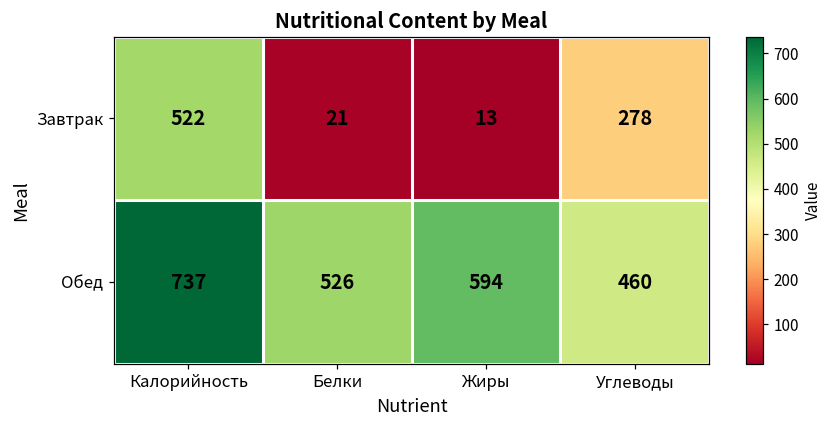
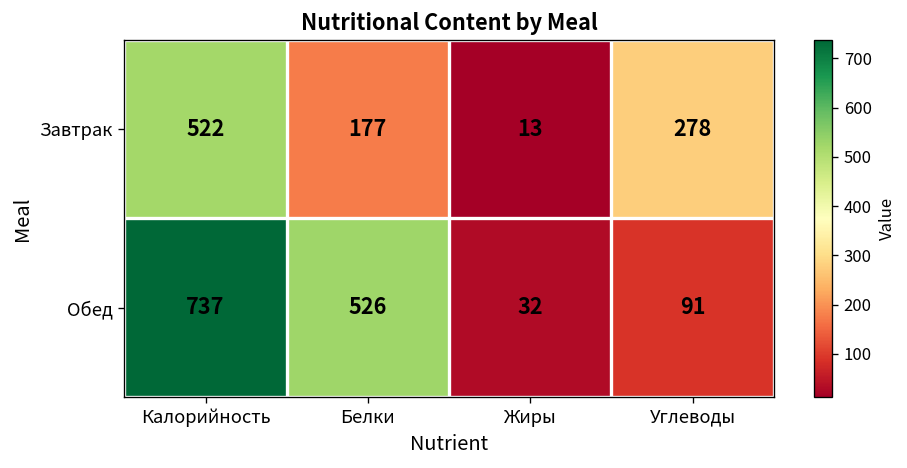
  {
    "Завтрак": {
      "Калорийность": 522,
-     "Белки": 21,
+     "Белки": 177,
      "Жиры": 13,
      "Углеводы": 278
    },
    "Обед": {
      "Калорийность": 737,
      "Белки": 526,
-     "Жиры": 594,
-     "Углеводы": 460
+     "Жиры": 32,
+     "Углеводы": 91
    }
  }
